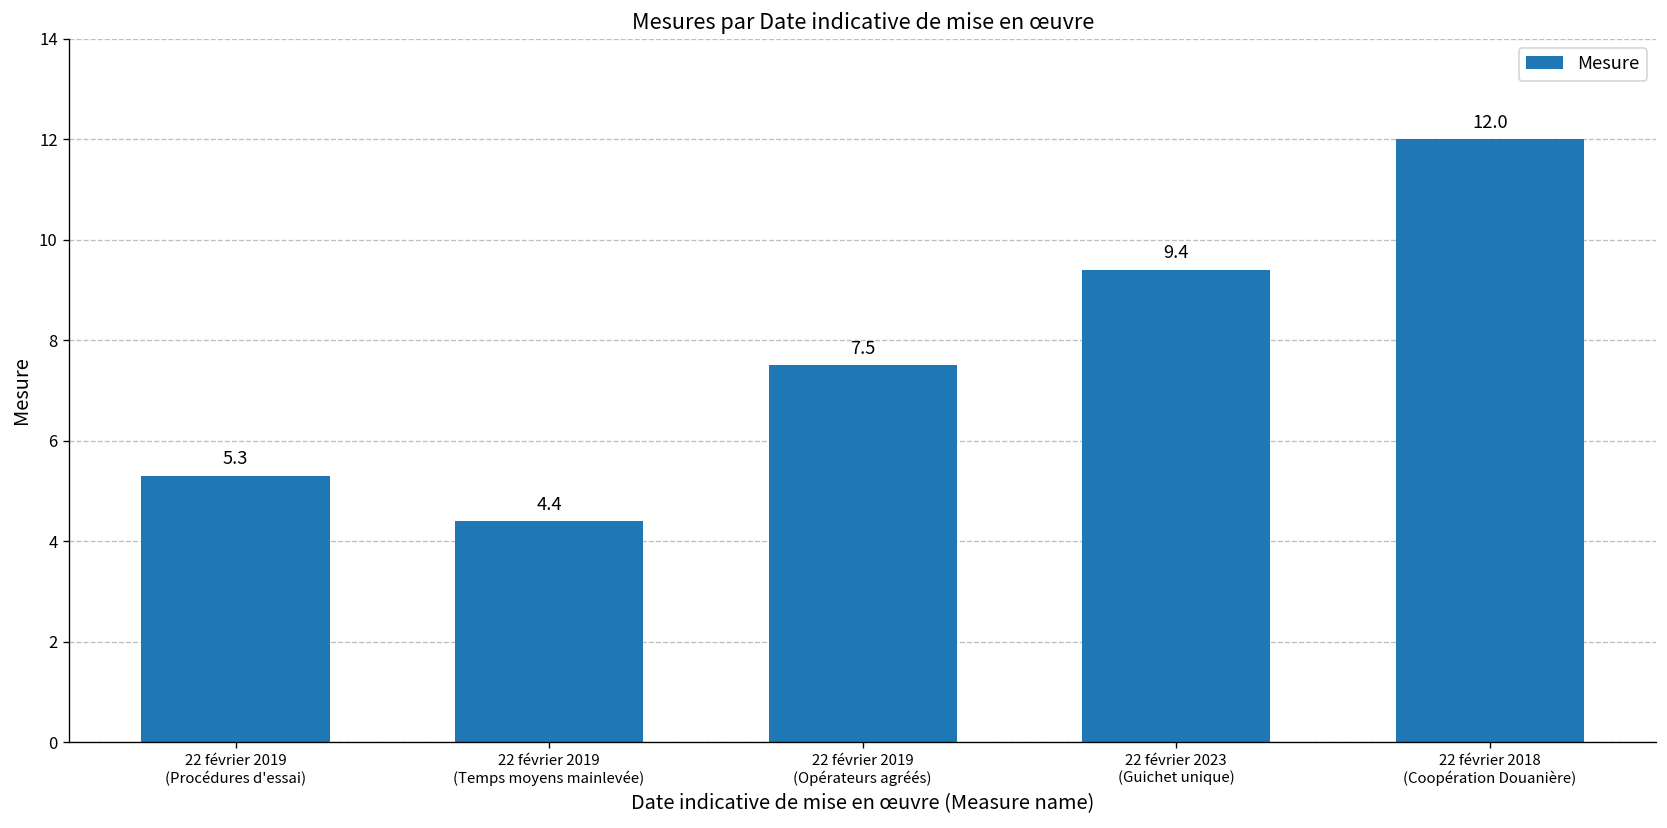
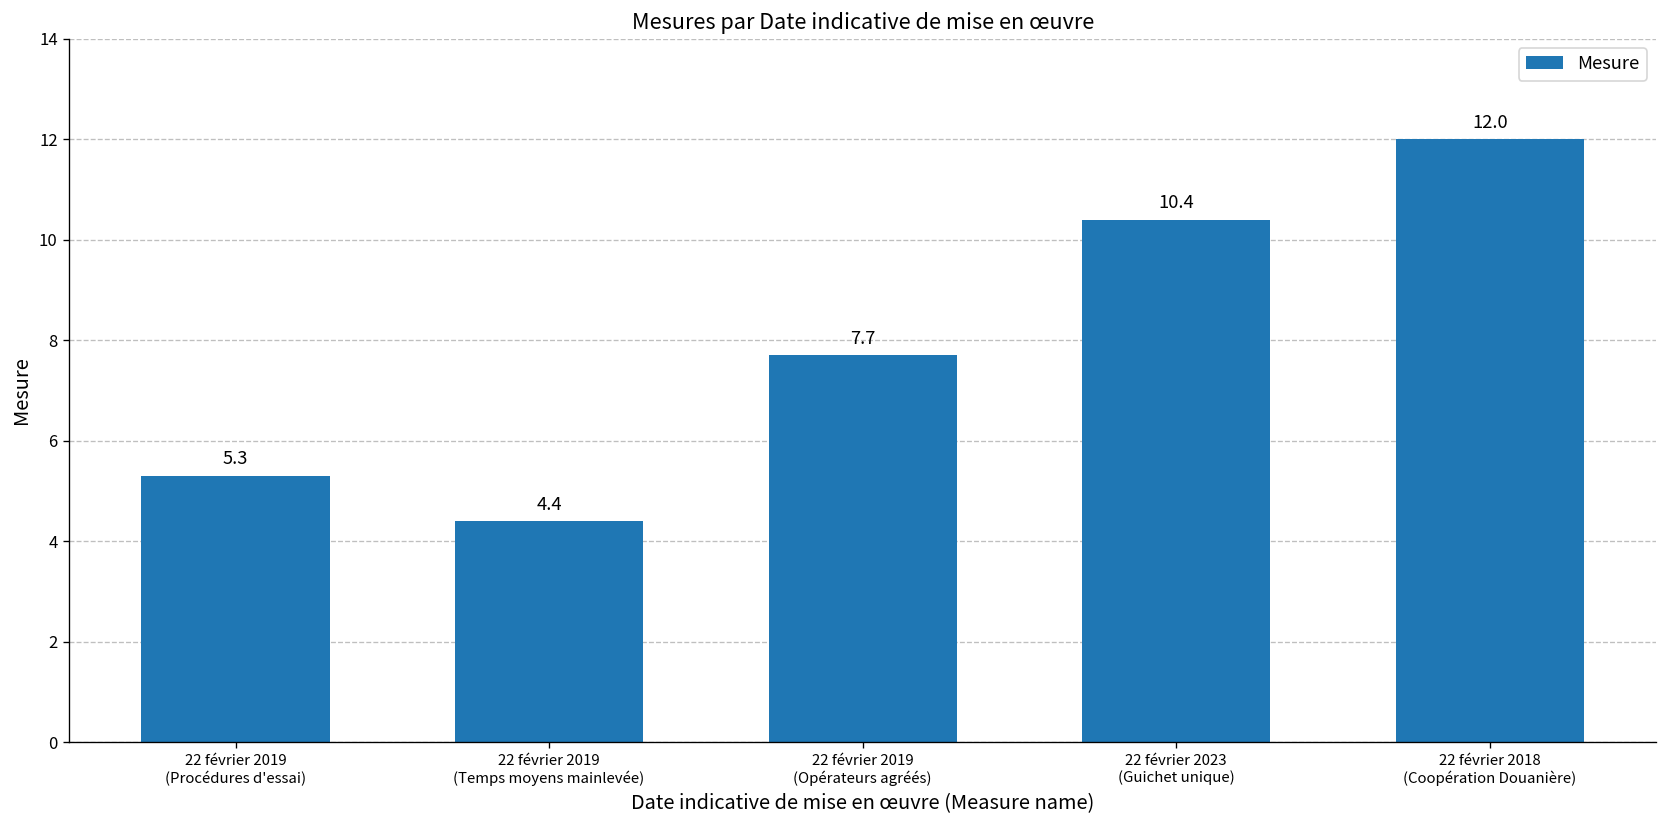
  {
    "22 février 2019 (Procédures d'essai)": 5.3,
    "22 février 2019 (Temps moyens mainlevée)": 4.4,
-   "22 février 2019 (Opérateurs agréés)": 7.5,
-   "22 février 2023 (Guichet unique)": 9.4,
+   "22 février 2019 (Opérateurs agréés)": 7.7,
+   "22 février 2023 (Guichet unique)": 10.4,
    "22 février 2018 (Coopération Douanière)": 12.0
  }
